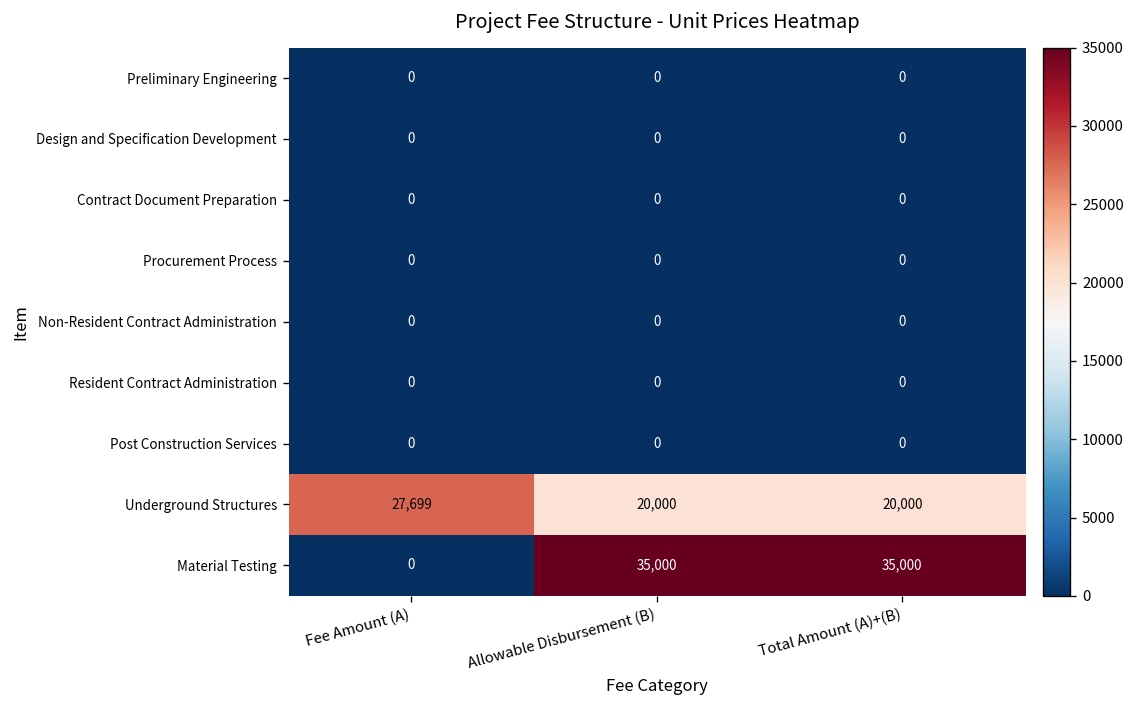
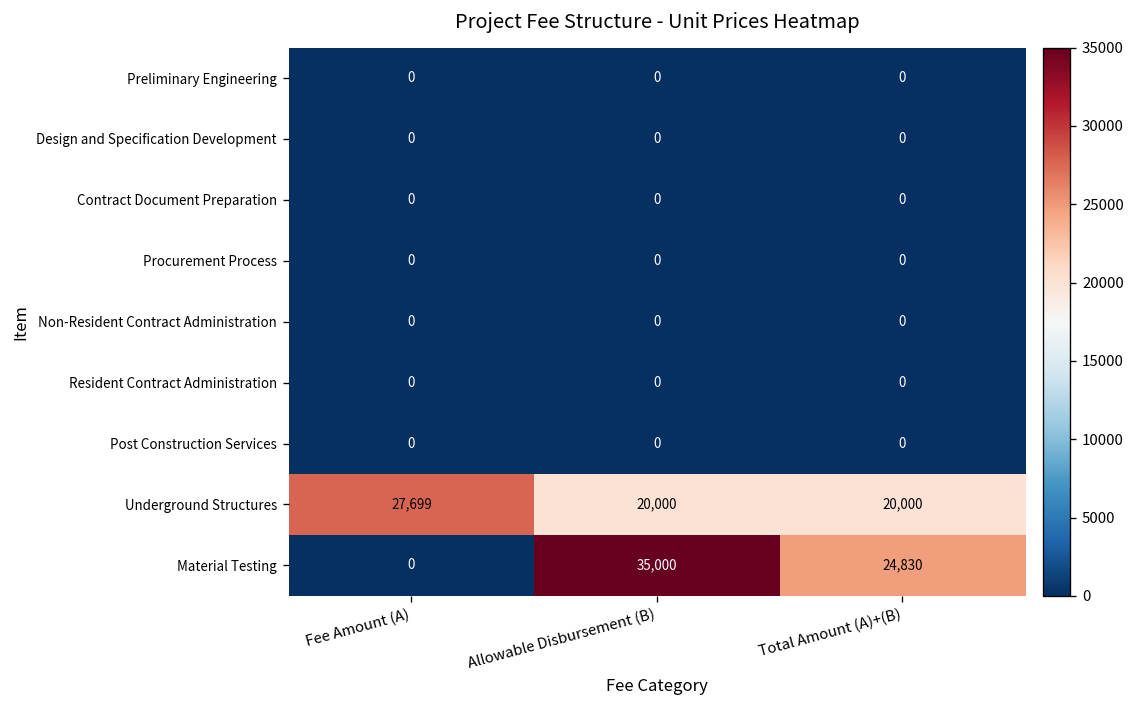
  {
    "Preliminary Engineering": {
      "Fee Amount (A)": "0",
      "Allowable Disbursement (B)": "0",
      "Total Amount (A)+(B)": "0"
    },
    "Design and Specification Development": {
      "Fee Amount (A)": "0",
      "Allowable Disbursement (B)": "0",
      "Total Amount (A)+(B)": "0"
    },
    "Contract Document Preparation": {
      "Fee Amount (A)": "0",
      "Allowable Disbursement (B)": "0",
      "Total Amount (A)+(B)": "0"
    },
    "Procurement Process": {
      "Fee Amount (A)": "0",
      "Allowable Disbursement (B)": "0",
      "Total Amount (A)+(B)": "0"
    },
    "Non-Resident Contract Administration": {
      "Fee Amount (A)": "0",
      "Allowable Disbursement (B)": "0",
      "Total Amount (A)+(B)": "0"
    },
    "Resident Contract Administration": {
      "Fee Amount (A)": "0",
      "Allowable Disbursement (B)": "0",
      "Total Amount (A)+(B)": "0"
    },
    "Post Construction Services": {
      "Fee Amount (A)": "0",
      "Allowable Disbursement (B)": "0",
      "Total Amount (A)+(B)": "0"
    },
    "Underground Structures": {
      "Fee Amount (A)": "27,699",
      "Allowable Disbursement (B)": "20,000",
      "Total Amount (A)+(B)": "20,000"
    },
    "Material Testing": {
      "Fee Amount (A)": "0",
      "Allowable Disbursement (B)": "35,000",
-     "Total Amount (A)+(B)": "35,000"
+     "Total Amount (A)+(B)": "24,830"
    }
  }
